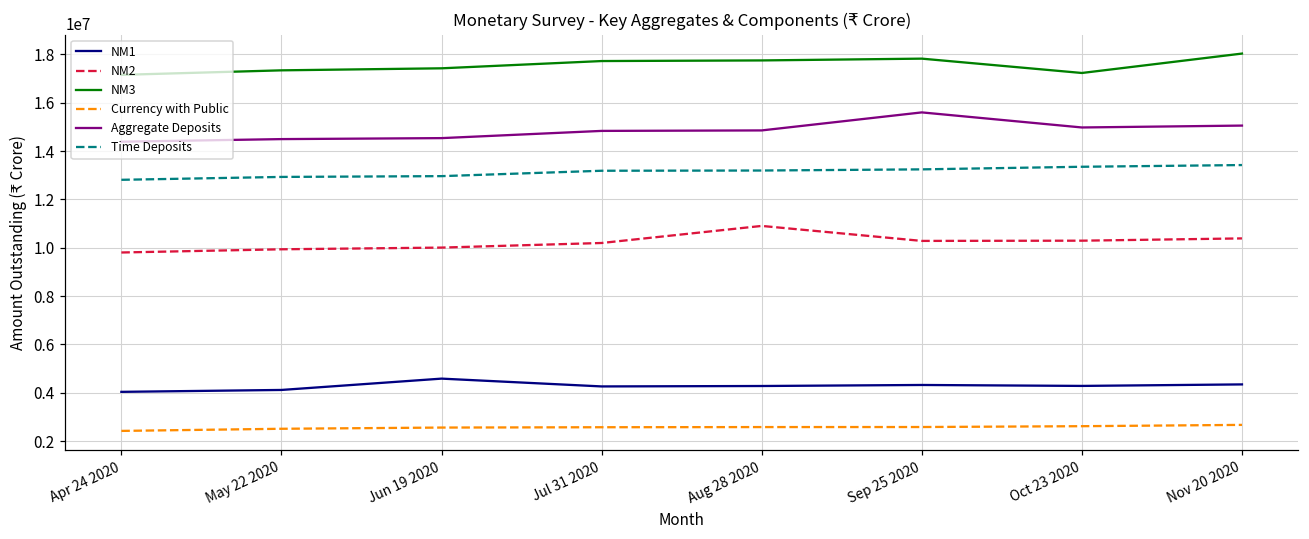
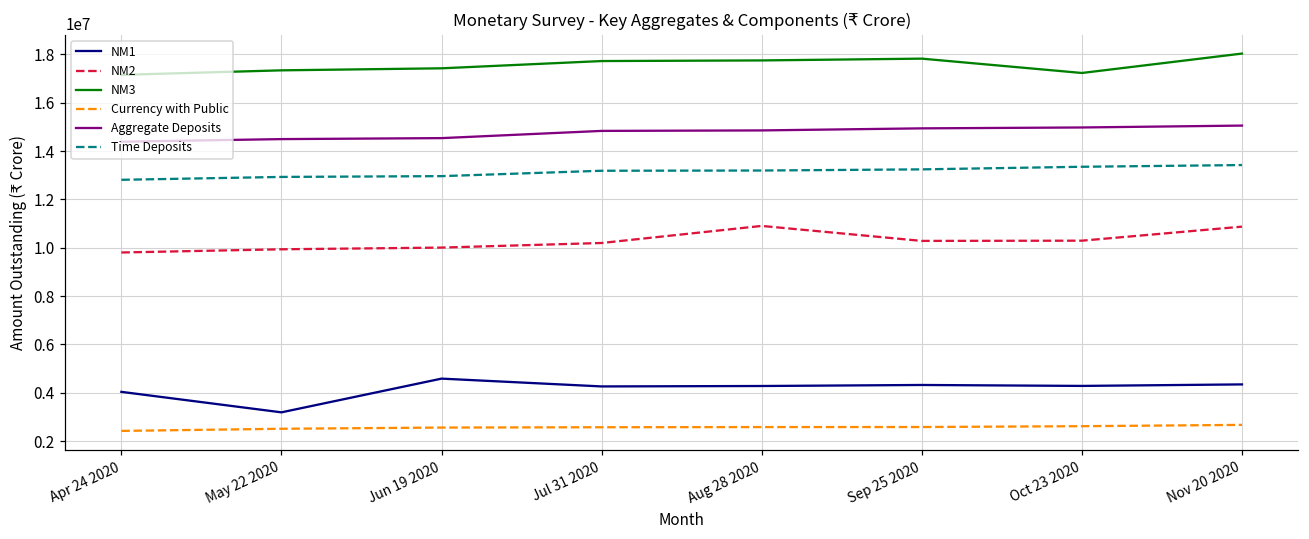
  {
    "NM1": {
      "Apr 24 2020": 4000000,
-     "May 22 2020": 4100000,
+     "May 22 2020": 3200000,
      "Jun 19 2020": 4600000,
      "Jul 31 2020": 4300000,
      "Aug 28 2020": 4300000,
      "Sep 25 2020": 4300000,
      "Oct 23 2020": 4300000,
      "Nov 20 2020": 4300000
    },
    "NM2": {
      "Apr 24 2020": 9800000,
      "May 22 2020": 9900000,
      "Jun 19 2020": 10000000,
      "Jul 31 2020": 10200000,
      "Aug 28 2020": 10900000,
      "Sep 25 2020": 10300000,
      "Oct 23 2020": 10300000,
-     "Nov 20 2020": 10400000
+     "Nov 20 2020": 10900000
    },
    "NM3": {
      "May 22 2020": 17300000,
      "Jun 19 2020": 17400000,
      "Jul 31 2020": 17700000,
      "Aug 28 2020": 17800000,
      "Sep 25 2020": 17800000,
      "Oct 23 2020": 17200000,
      "Nov 20 2020": 18000000
    },
    "Currency with Public": {
      "Apr 24 2020": 2400000,
      "May 22 2020": 2500000,
      "Jun 19 2020": 2600000,
      "Jul 31 2020": 2600000,
      "Aug 28 2020": 2600000,
      "Sep 25 2020": 2600000,
      "Oct 23 2020": 2600000,
      "Nov 20 2020": 2700000
    },
    "Aggregate Deposits": {
      "May 22 2020": 14500000,
      "Jun 19 2020": 14500000,
      "Jul 31 2020": 14800000,
      "Aug 28 2020": 14900000,
-     "Sep 25 2020": 15600000,
+     "Sep 25 2020": 14900000,
      "Oct 23 2020": 15000000,
      "Nov 20 2020": 15100000
    },
    "Time Deposits": {
      "Apr 24 2020": 12800000,
      "May 22 2020": 12900000,
      "Jun 19 2020": 13000000,
      "Jul 31 2020": 13200000,
      "Aug 28 2020": 13200000,
      "Sep 25 2020": 13200000,
      "Oct 23 2020": 13400000,
      "Nov 20 2020": 13400000
    }
  }
